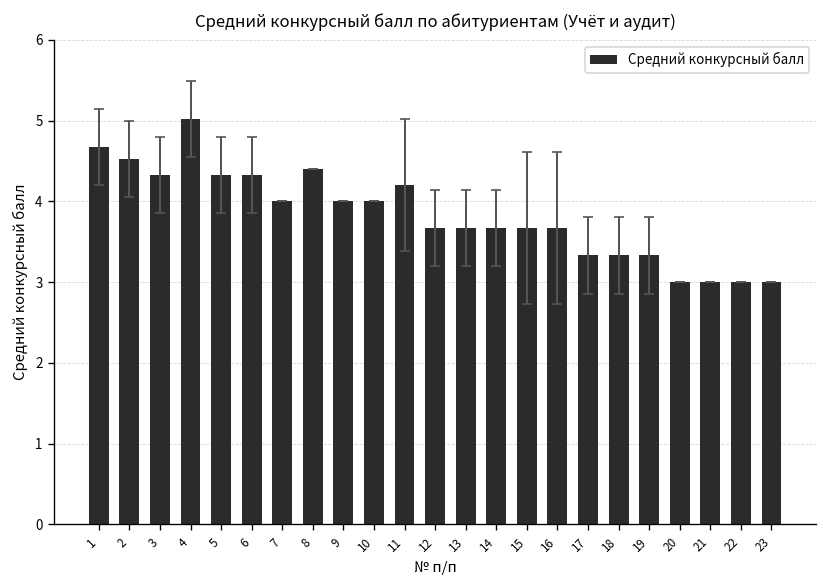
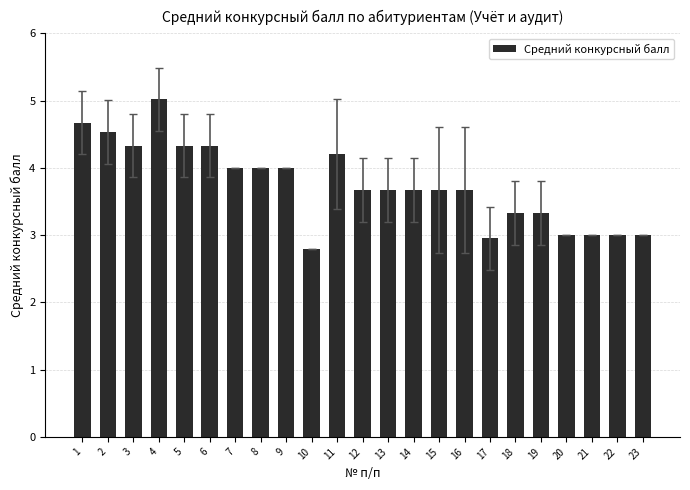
  {
    "Средний конкурсный балл": {
      "1": 4.7,
      "2": 4.5,
      "3": 4.3,
      "4": 5.0,
      "5": 4.3,
      "6": 4.3,
      "7": 4.0,
-     "8": 4.4,
+     "8": 4.0,
      "9": 4.0,
-     "10": 4.0,
+     "10": 2.8,
      "11": 4.2,
      "12": 3.7,
      "13": 3.7,
      "14": 3.7,
      "15": 3.7,
      "16": 3.7,
-     "17": 3.3,
+     "17": 3.0,
      "18": 3.3,
      "19": 3.3,
      "20": 3.0,
      "21": 3.0,
      "22": 3.0,
      "23": 3.0
    }
  }
